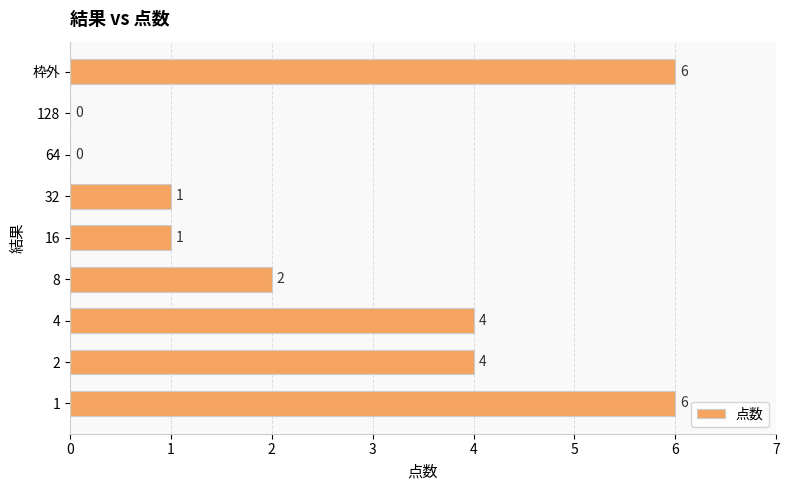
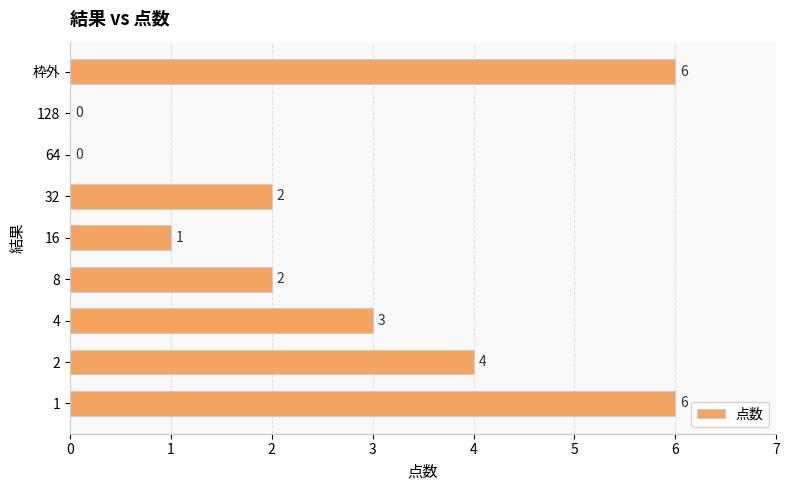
  {
    "枠外": 6,
    "128": 0,
    "64": 0,
-   "32": 1,
+   "32": 2,
    "16": 1,
    "8": 2,
-   "4": 4,
+   "4": 3,
    "2": 4,
    "1": 6
  }
